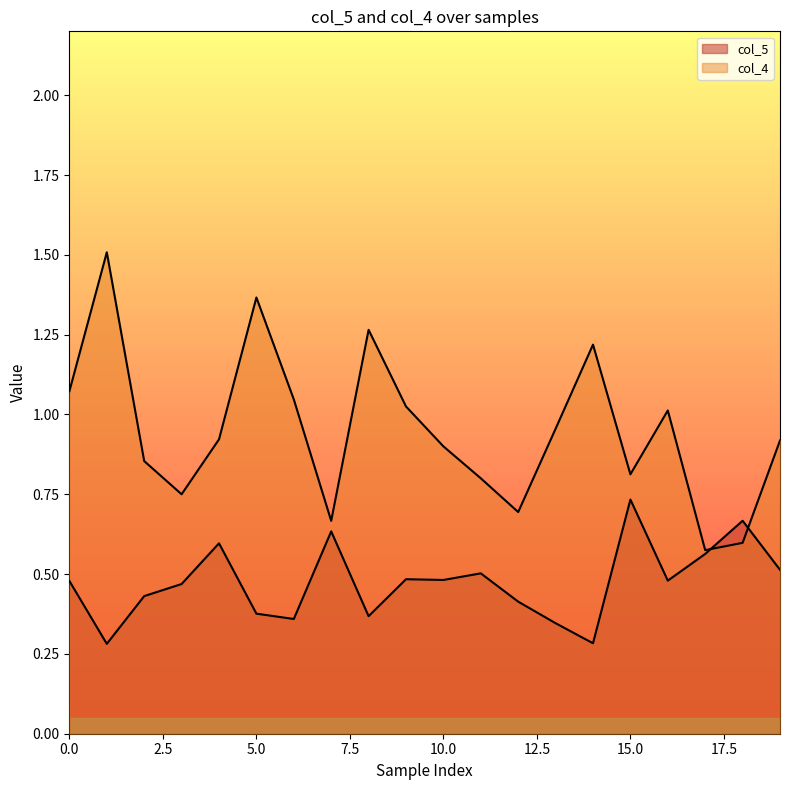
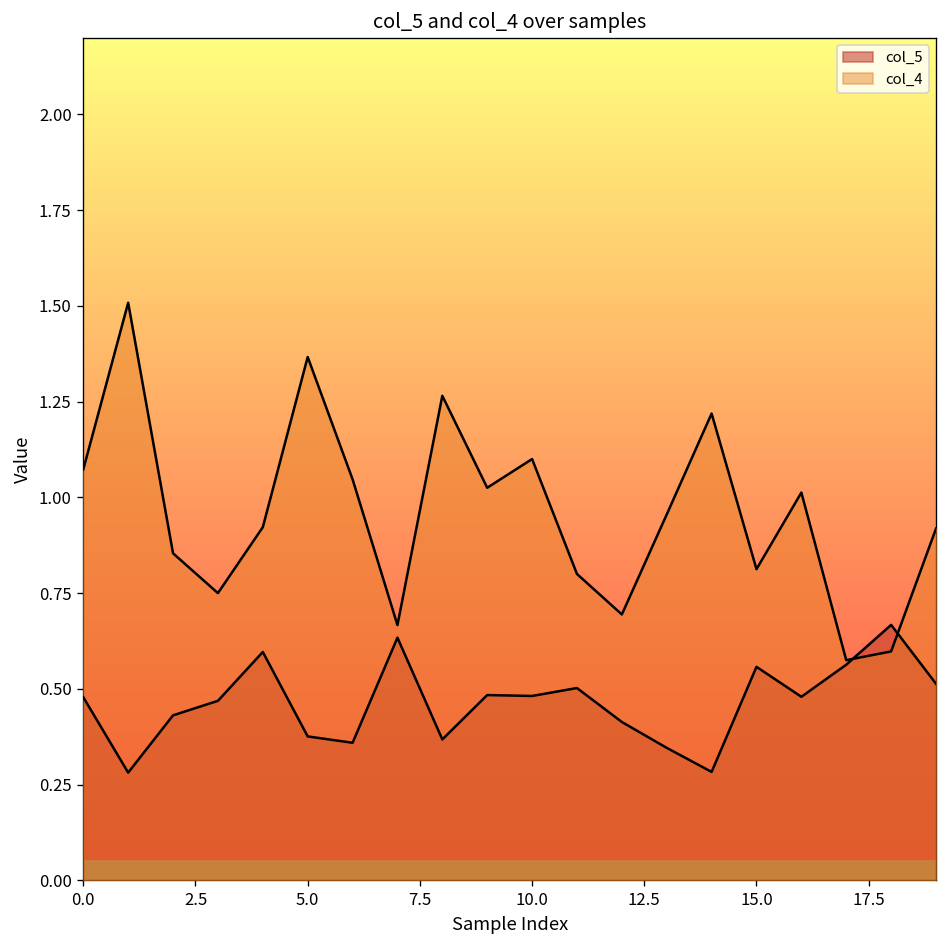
  {
    "col_5": {
      "0.0": 0.48,
      "5.0": 0.38,
      "10.0": 0.48,
-     "15.0": 0.73
+     "15.0": 0.56
    },
    "col_4": {
      "0.0": 1.07,
      "5.0": 1.37,
-     "10.0": 0.9,
+     "10.0": 1.1,
      "15.0": 0.81
    }
  }
